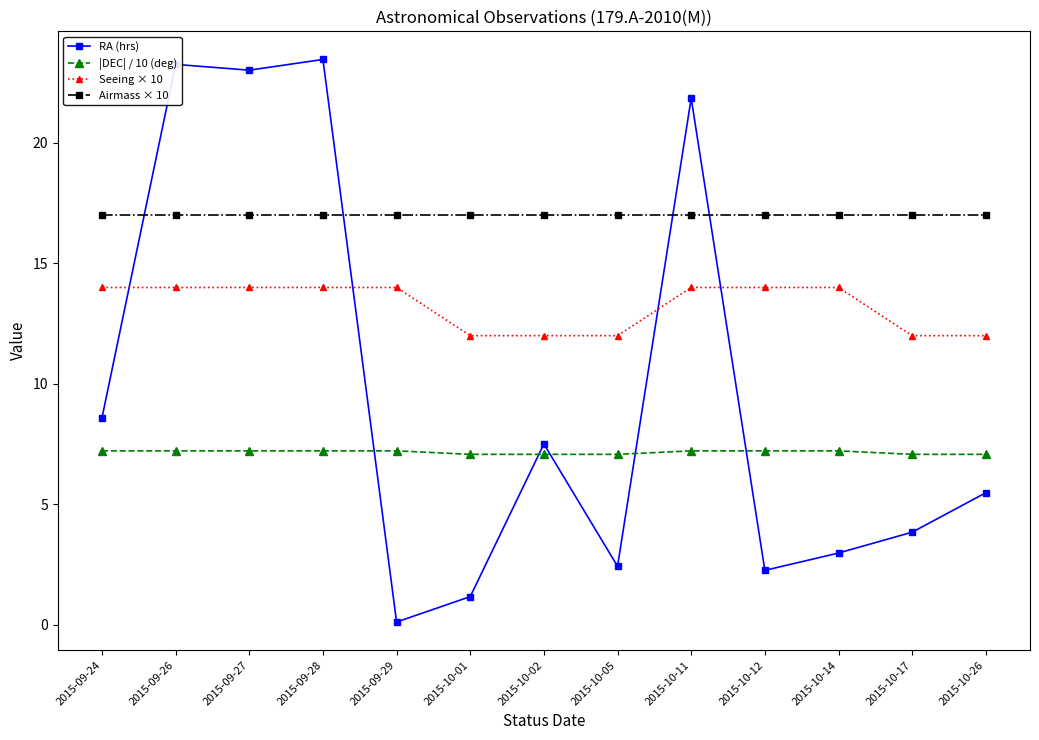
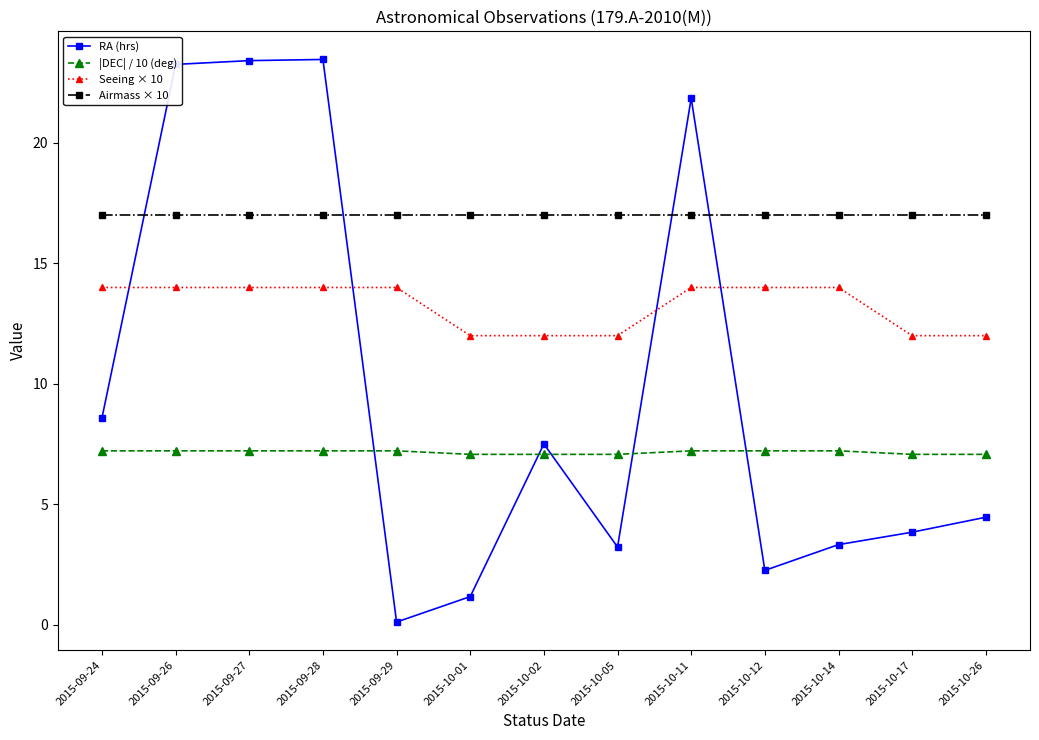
  {
    "RA (hrs)": {
      "2015-09-24": 8.6,
-     "2015-09-27": 23.0,
+     "2015-09-27": 23.4,
      "2015-09-28": 23.5,
      "2015-09-29": 0.1,
      "2015-10-01": 1.2,
      "2015-10-02": 7.5,
-     "2015-10-05": 2.4,
+     "2015-10-05": 3.2,
      "2015-10-11": 21.9,
      "2015-10-12": 2.3,
-     "2015-10-14": 3.0,
+     "2015-10-14": 3.3,
      "2015-10-17": 3.8,
-     "2015-10-26": 5.5
+     "2015-10-26": 4.5
    },
    "|DEC| / 10 (deg)": {
      "2015-09-24": 7.2,
      "2015-09-26": 7.2,
      "2015-09-27": 7.2,
      "2015-09-28": 7.2,
      "2015-09-29": 7.2,
      "2015-10-01": 7.1,
      "2015-10-02": 7.1,
      "2015-10-05": 7.1,
      "2015-10-11": 7.2,
      "2015-10-12": 7.2,
      "2015-10-14": 7.2,
      "2015-10-17": 7.1,
      "2015-10-26": 7.1
    },
    "Seeing × 10": {
      "2015-09-24": 14.0,
      "2015-09-26": 14.0,
      "2015-09-27": 14.0,
      "2015-09-28": 14.0,
      "2015-09-29": 14.0,
      "2015-10-01": 12.0,
      "2015-10-02": 12.0,
      "2015-10-05": 12.0,
      "2015-10-11": 14.0,
      "2015-10-12": 14.0,
      "2015-10-14": 14.0,
      "2015-10-17": 12.0,
      "2015-10-26": 12.0
    },
    "Airmass × 10": {
      "2015-09-24": 17.0,
      "2015-09-26": 17.0,
      "2015-09-27": 17.0,
      "2015-09-28": 17.0,
      "2015-09-29": 17.0,
      "2015-10-01": 17.0,
      "2015-10-02": 17.0,
      "2015-10-05": 17.0,
      "2015-10-11": 17.0,
      "2015-10-12": 17.0,
      "2015-10-14": 17.0,
      "2015-10-17": 17.0,
      "2015-10-26": 17.0
    }
  }
